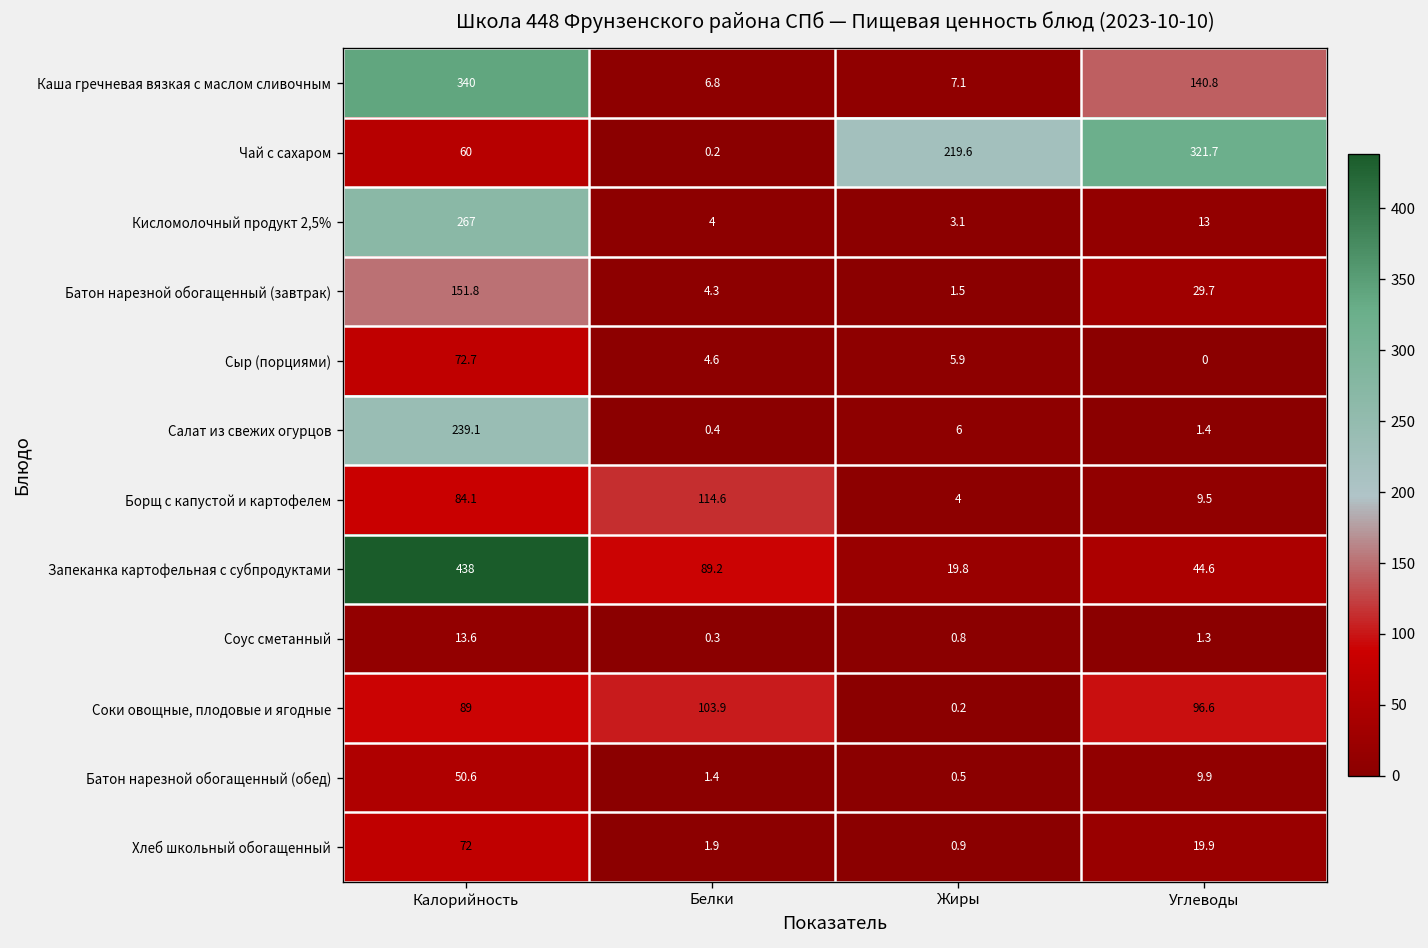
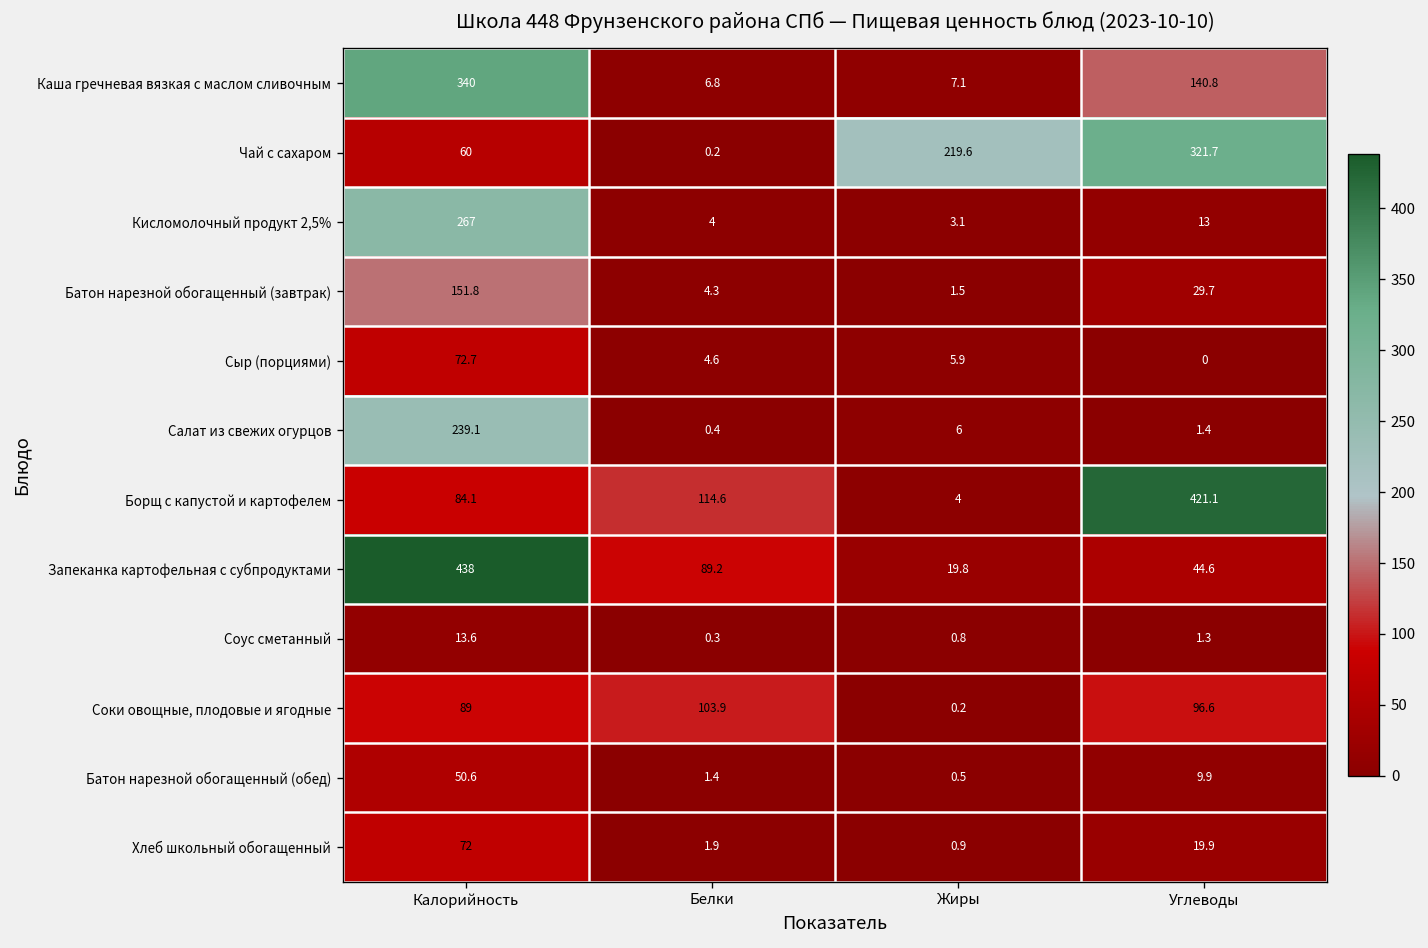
  {
    "Каша гречневая вязкая с маслом сливочным": {
      "Калорийность": 340,
      "Белки": 6.8,
      "Жиры": 7.1,
      "Углеводы": 140.8
    },
    "Чай с сахаром": {
      "Калорийность": 60,
      "Белки": 0.2,
      "Жиры": 219.6,
      "Углеводы": 321.7
    },
    "Кисломолочный продукт 2,5%": {
      "Калорийность": 267,
      "Белки": 4,
      "Жиры": 3.1,
      "Углеводы": 13
    },
    "Батон нарезной обогащенный (завтрак)": {
      "Калорийность": 151.8,
      "Белки": 4.3,
      "Жиры": 1.5,
      "Углеводы": 29.7
    },
    "Сыр (порциями)": {
      "Калорийность": 72.7,
      "Белки": 4.6,
      "Жиры": 5.9,
      "Углеводы": 0
    },
    "Салат из свежих огурцов": {
      "Калорийность": 239.1,
      "Белки": 0.4,
      "Жиры": 6,
      "Углеводы": 1.4
    },
    "Борщ с капустой и картофелем": {
      "Калорийность": 84.1,
      "Белки": 114.6,
      "Жиры": 4,
-     "Углеводы": 9.5
+     "Углеводы": 421.1
    },
    "Запеканка картофельная с субпродуктами": {
      "Калорийность": 438,
      "Белки": 89.2,
      "Жиры": 19.8,
      "Углеводы": 44.6
    },
    "Соус сметанный": {
      "Калорийность": 13.6,
      "Белки": 0.3,
      "Жиры": 0.8,
      "Углеводы": 1.3
    },
    "Соки овощные, плодовые и ягодные": {
      "Калорийность": 89,
      "Белки": 103.9,
      "Жиры": 0.2,
      "Углеводы": 96.6
    },
    "Батон нарезной обогащенный (обед)": {
      "Калорийность": 50.6,
      "Белки": 1.4,
      "Жиры": 0.5,
      "Углеводы": 9.9
    },
    "Хлеб школьный обогащенный": {
      "Калорийность": 72,
      "Белки": 1.9,
      "Жиры": 0.9,
      "Углеводы": 19.9
    }
  }
